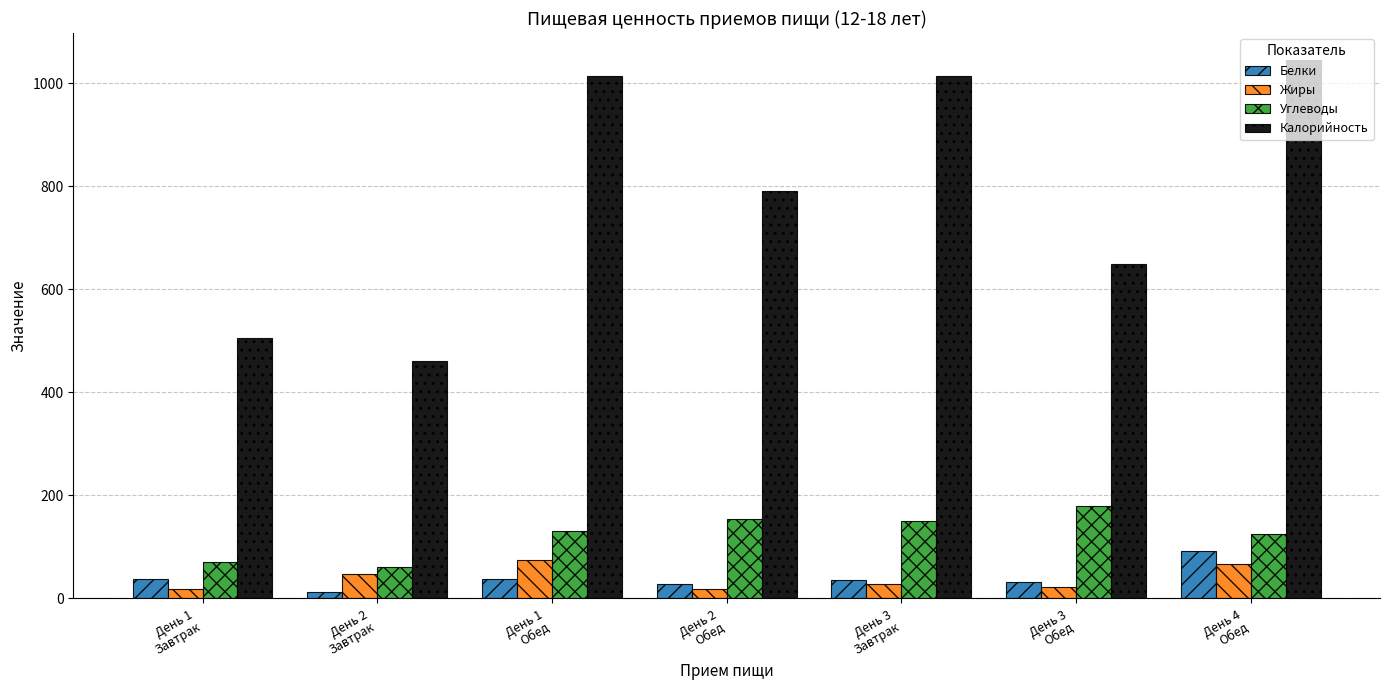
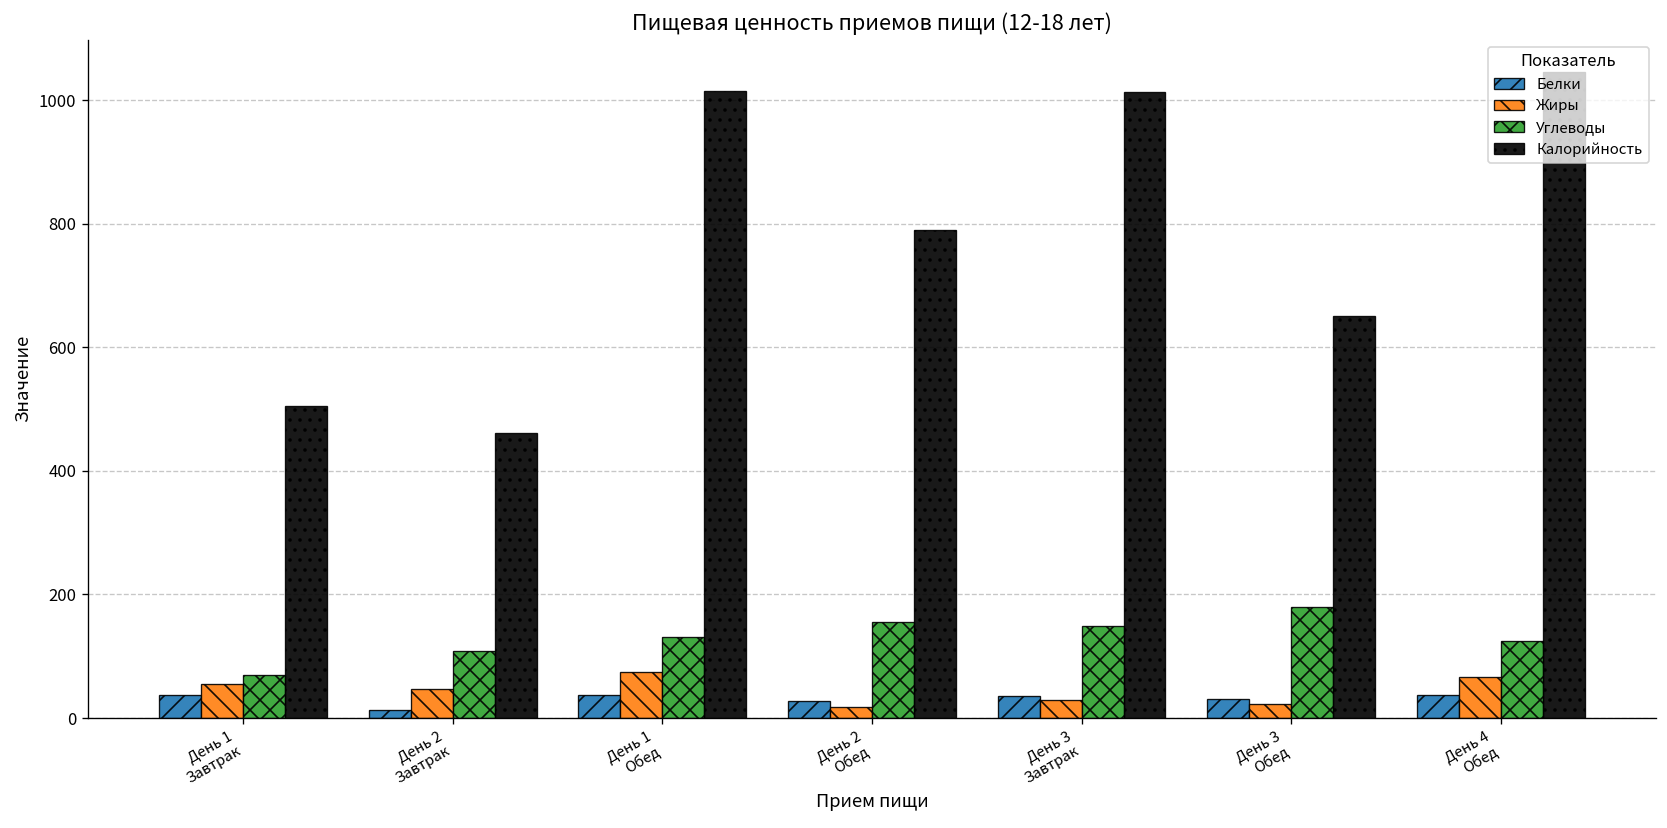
  {
    "Белки": {
      "День 1 Завтрак": 40,
      "День 2 Завтрак": 10,
      "День 1 Обед": 40,
      "День 2 Обед": 30,
      "День 3 Завтрак": 40,
      "День 3 Обед": 30,
-     "День 4 Обед": 90
+     "День 4 Обед": 40
    },
    "Жиры": {
-     "День 1 Завтрак": 20,
+     "День 1 Завтрак": 50,
      "День 2 Завтрак": 50,
      "День 1 Обед": 70,
      "День 2 Обед": 20,
      "День 3 Завтрак": 30,
      "День 3 Обед": 20,
      "День 4 Обед": 70
    },
    "Углеводы": {
      "День 1 Завтрак": 70,
-     "День 2 Завтрак": 60,
+     "День 2 Завтрак": 110,
      "День 1 Обед": 130,
      "День 2 Обед": 150,
      "День 3 Завтрак": 150,
      "День 3 Обед": 180,
      "День 4 Обед": 130
    },
    "Калорийность": {
      "День 1 Завтрак": 510,
      "День 2 Завтрак": 460,
      "День 1 Обед": 1010,
      "День 2 Обед": 790,
      "День 3 Завтрак": 1010,
      "День 3 Обед": 650
    }
  }
